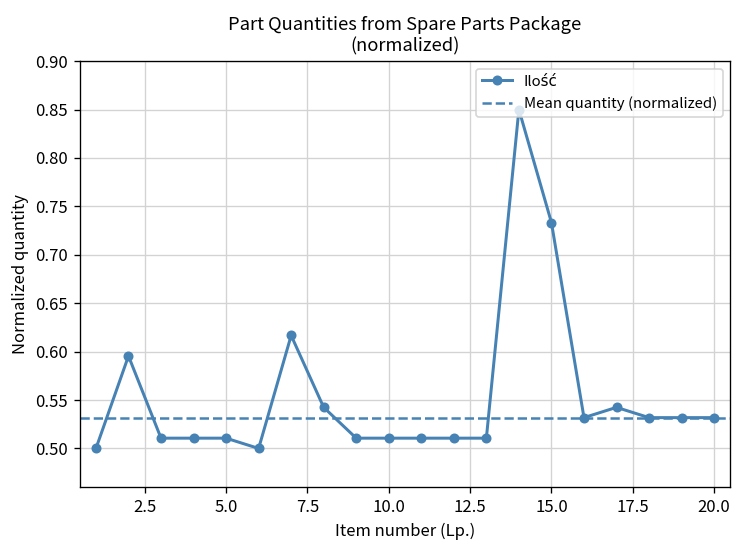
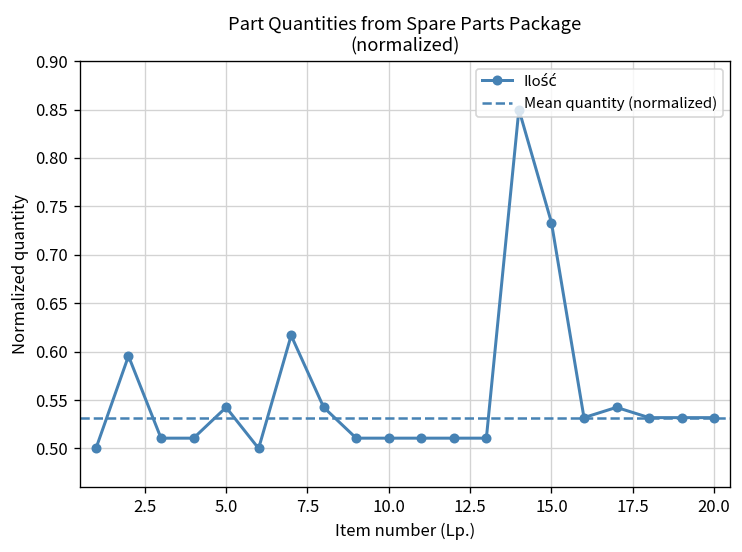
  {
-   "5.0": 0.51,
+   "5.0": 0.54,
    "10.0": 0.51,
    "15.0": 0.73,
    "20.0": 0.53
  }
